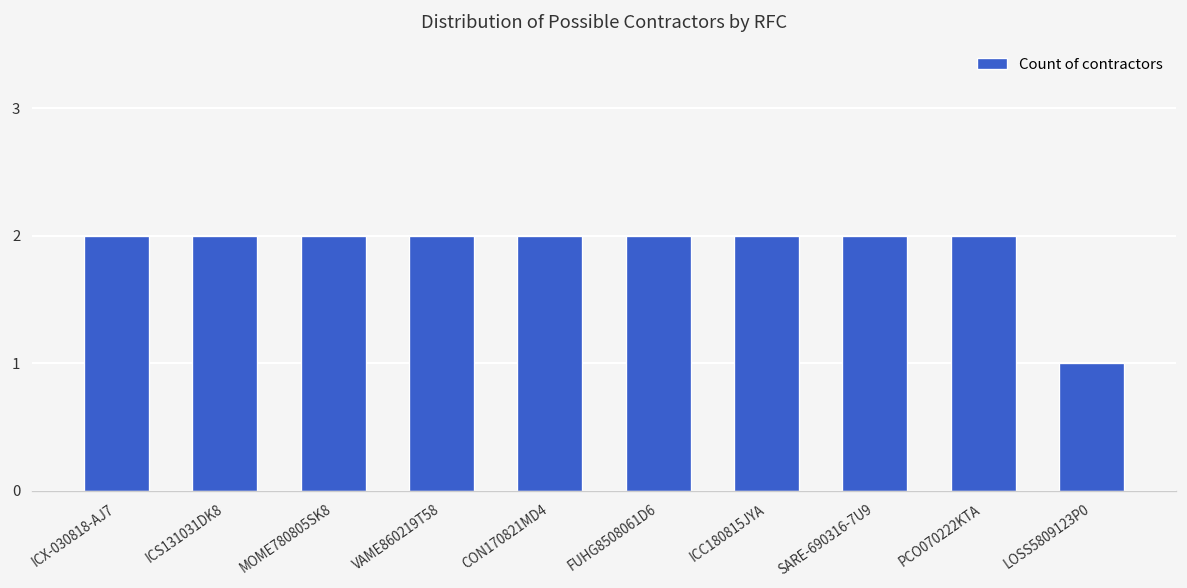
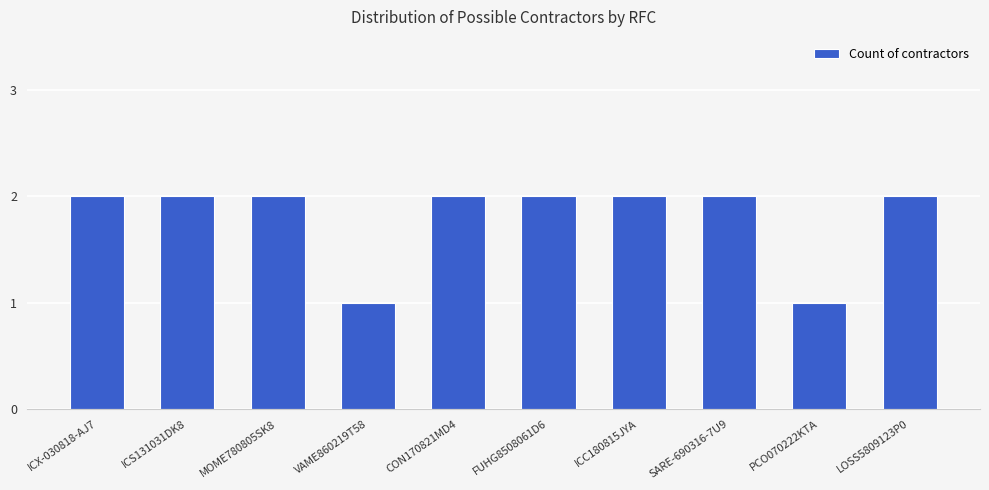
  {
    "ICX-030818-AJ7": 2,
    "ICS131031DK8": 2,
    "MOME780805SK8": 2,
-   "VAME860219T58": 2,
+   "VAME860219T58": 1,
    "CON170821MD4": 2,
    "FUHG8508061D6": 2,
    "ICC180815JYA": 2,
    "SARE-690316-7U9": 2,
-   "PCO070222KTA": 2,
-   "LOSS5809123P0": 1
+   "PCO070222KTA": 1,
+   "LOSS5809123P0": 2
  }
